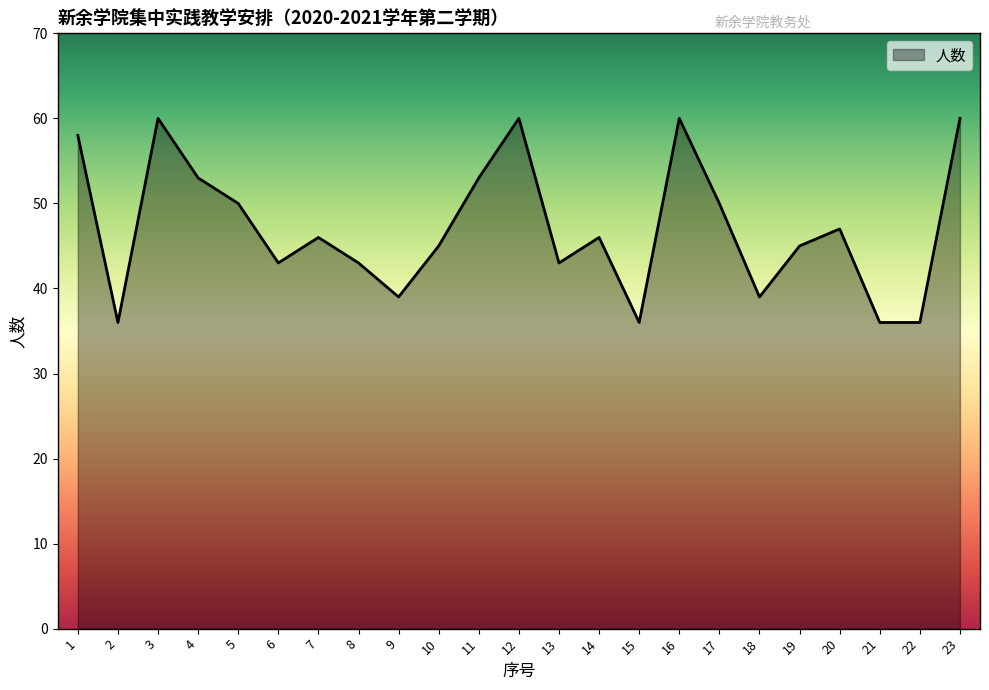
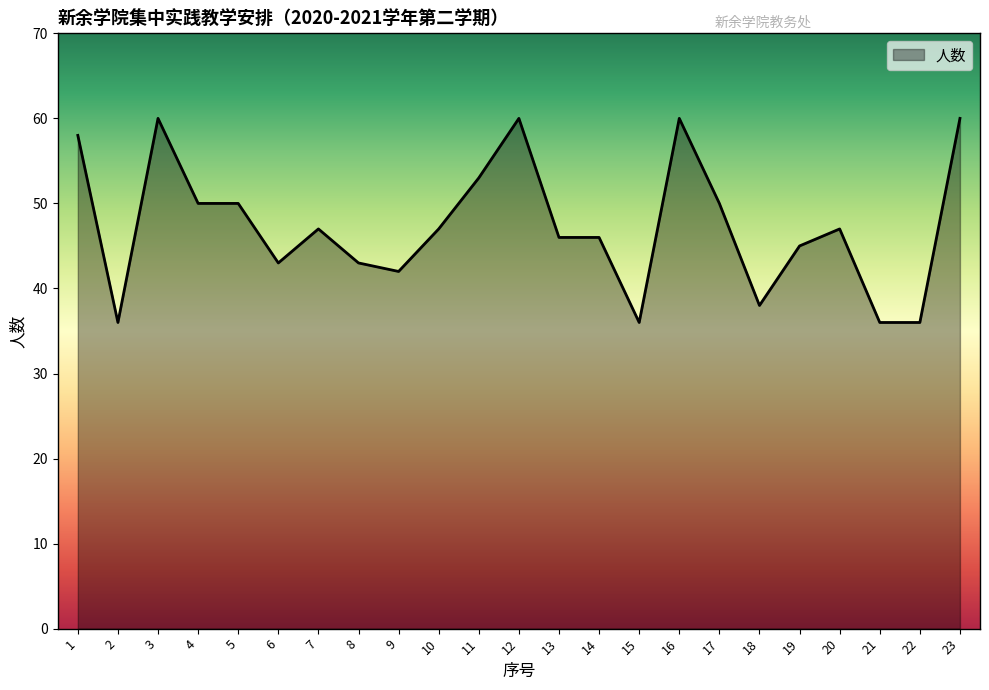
  {
    "1": 58,
    "2": 36,
    "3": 60,
-   "4": 53,
+   "4": 50,
    "5": 50,
    "6": 43,
-   "7": 46,
+   "7": 47,
    "8": 43,
-   "9": 39,
-   "10": 45,
+   "9": 42,
+   "10": 47,
    "11": 53,
    "12": 60,
-   "13": 43,
+   "13": 46,
    "14": 46,
    "15": 36,
    "16": 60,
    "17": 50,
-   "18": 39,
+   "18": 38,
    "19": 45,
    "20": 47,
    "21": 36,
    "22": 36,
    "23": 60
  }
